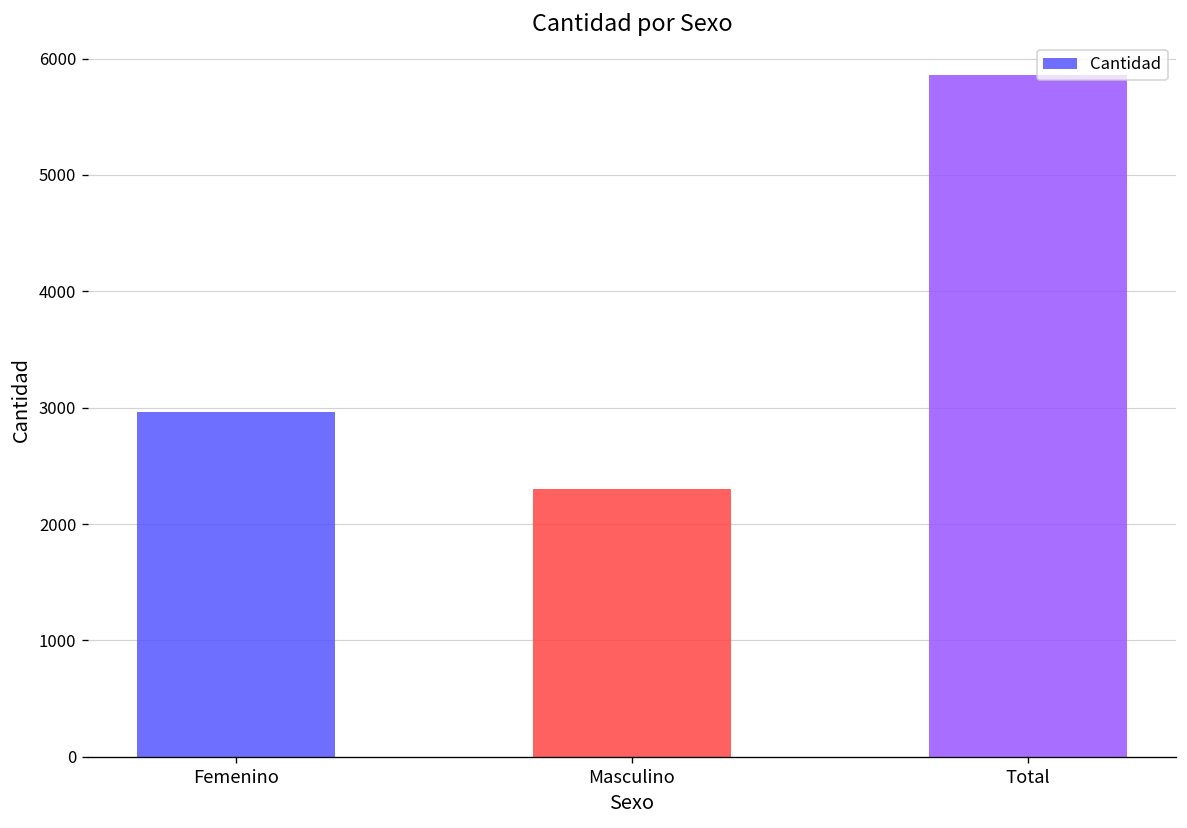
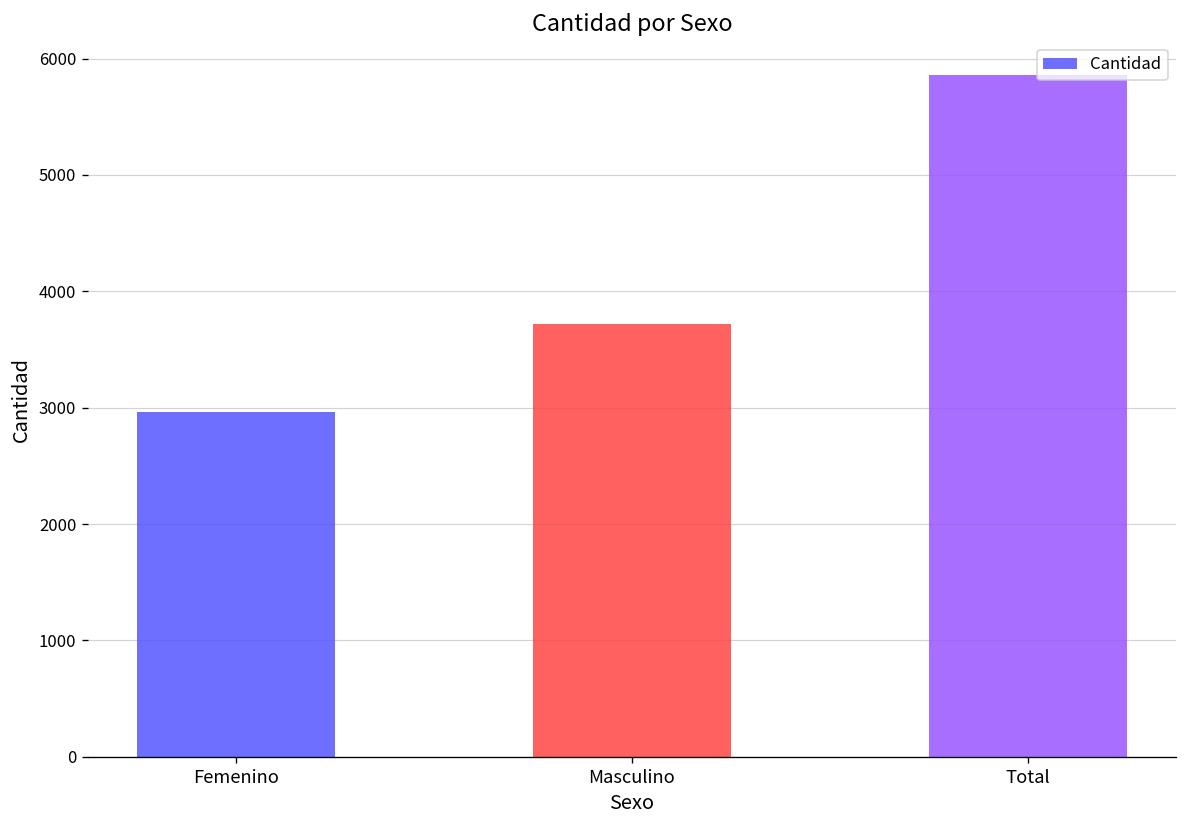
  {
    "Femenino": 3000,
-   "Masculino": 2300,
+   "Masculino": 3700,
    "Total": 5900
  }
